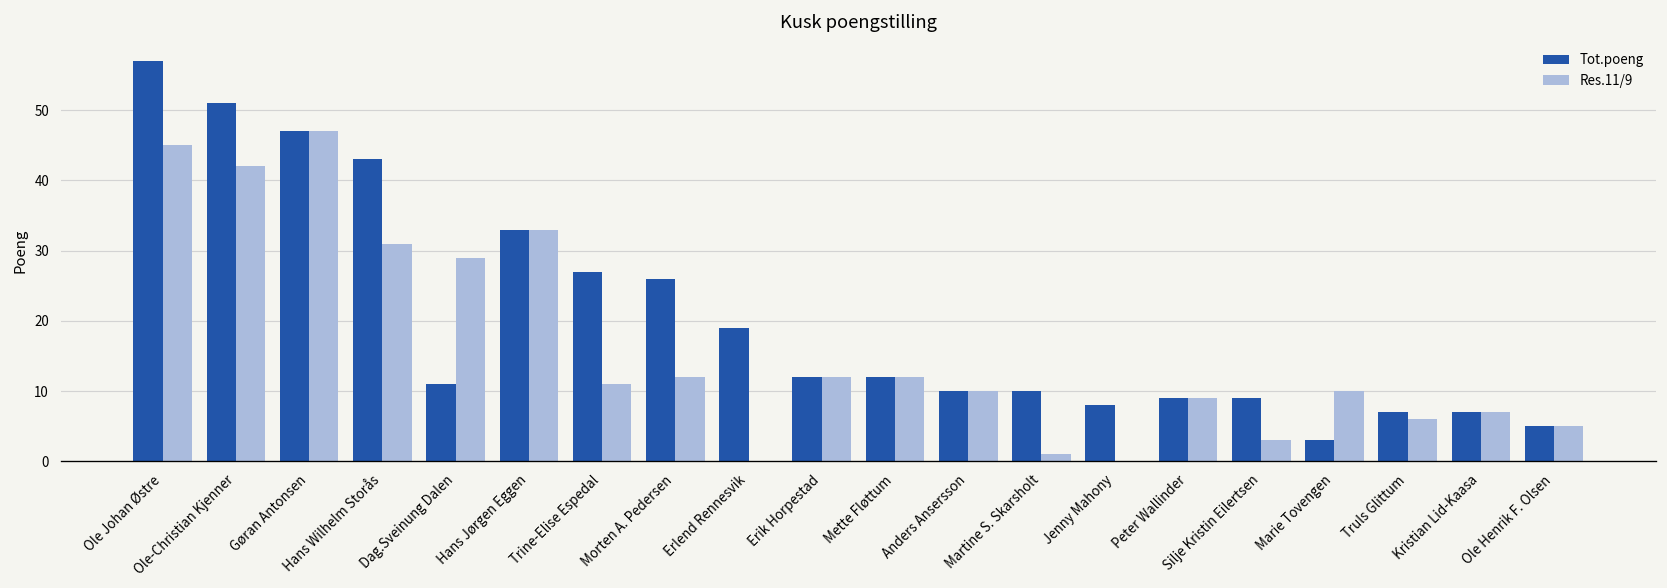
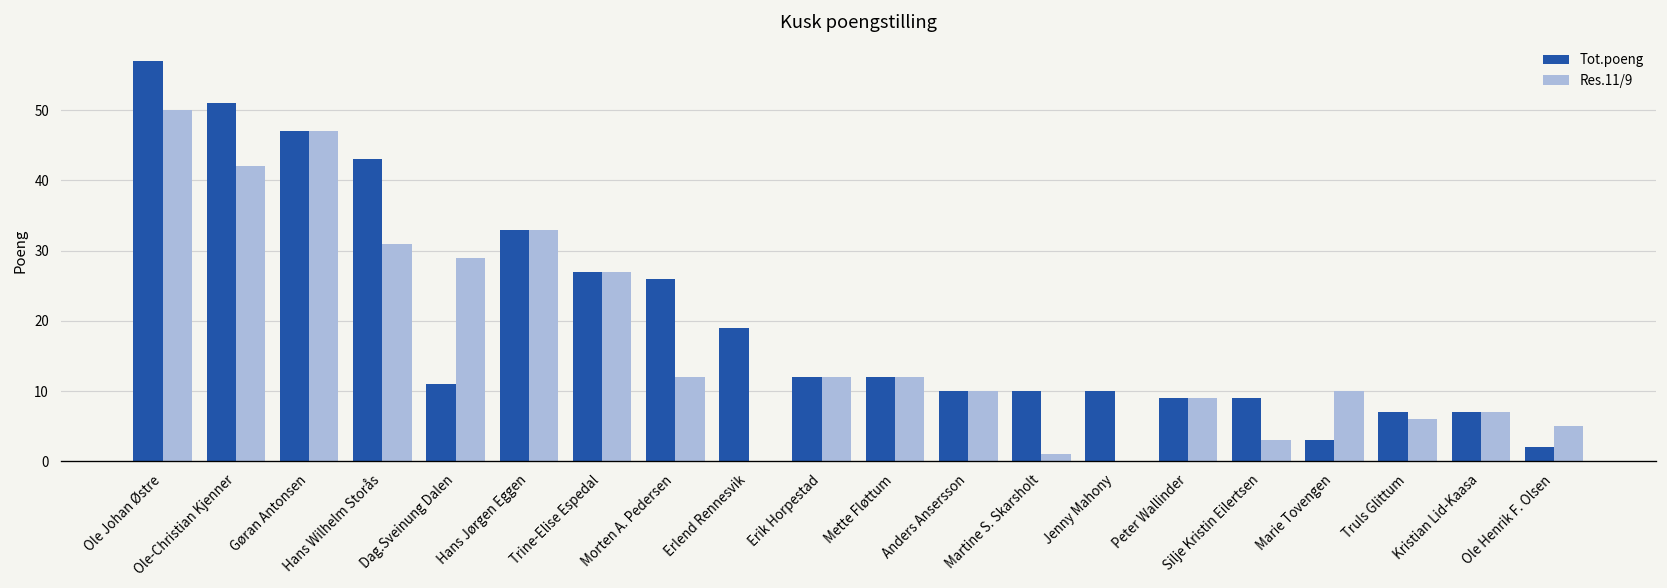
  {
    "Tot.poeng": {
      "Ole Johan Østre": 57,
      "Ole-Christian Kjenner": 51,
      "Gøran Antonsen": 47,
      "Hans Wilhelm Storås": 43,
      "Dag.Sveinung Dalen": 11,
      "Hans Jørgen Eggen": 33,
      "Trine-Elise Espedal": 27,
      "Morten A. Pedersen": 26,
      "Erlend Rennesvik": 19,
      "Erik Horpestad": 12,
      "Mette Fløttum": 12,
      "Anders Ansersson": 10,
      "Martine S. Skarsholt": 10,
-     "Jenny Mahony": 8,
+     "Jenny Mahony": 10,
      "Peter Wallinder": 9,
      "Silje Kristin Eilertsen": 9,
      "Marie Tovengen": 3,
      "Truls Glittum": 7,
      "Kristian Lid-Kaasa": 7,
-     "Ole Henrik F. Olsen": 5
+     "Ole Henrik F. Olsen": 2
    },
    "Res.11/9": {
-     "Ole Johan Østre": 45,
+     "Ole Johan Østre": 50,
      "Ole-Christian Kjenner": 42,
      "Gøran Antonsen": 47,
      "Hans Wilhelm Storås": 31,
      "Dag.Sveinung Dalen": 29,
      "Hans Jørgen Eggen": 33,
-     "Trine-Elise Espedal": 11,
+     "Trine-Elise Espedal": 27,
      "Morten A. Pedersen": 12,
      "Erlend Rennesvik": 0,
      "Erik Horpestad": 12,
      "Mette Fløttum": 12,
      "Anders Ansersson": 10,
      "Martine S. Skarsholt": 1,
      "Jenny Mahony": 0,
      "Peter Wallinder": 9,
      "Silje Kristin Eilertsen": 3,
      "Marie Tovengen": 10,
      "Truls Glittum": 6,
      "Kristian Lid-Kaasa": 7,
      "Ole Henrik F. Olsen": 5
    }
  }
